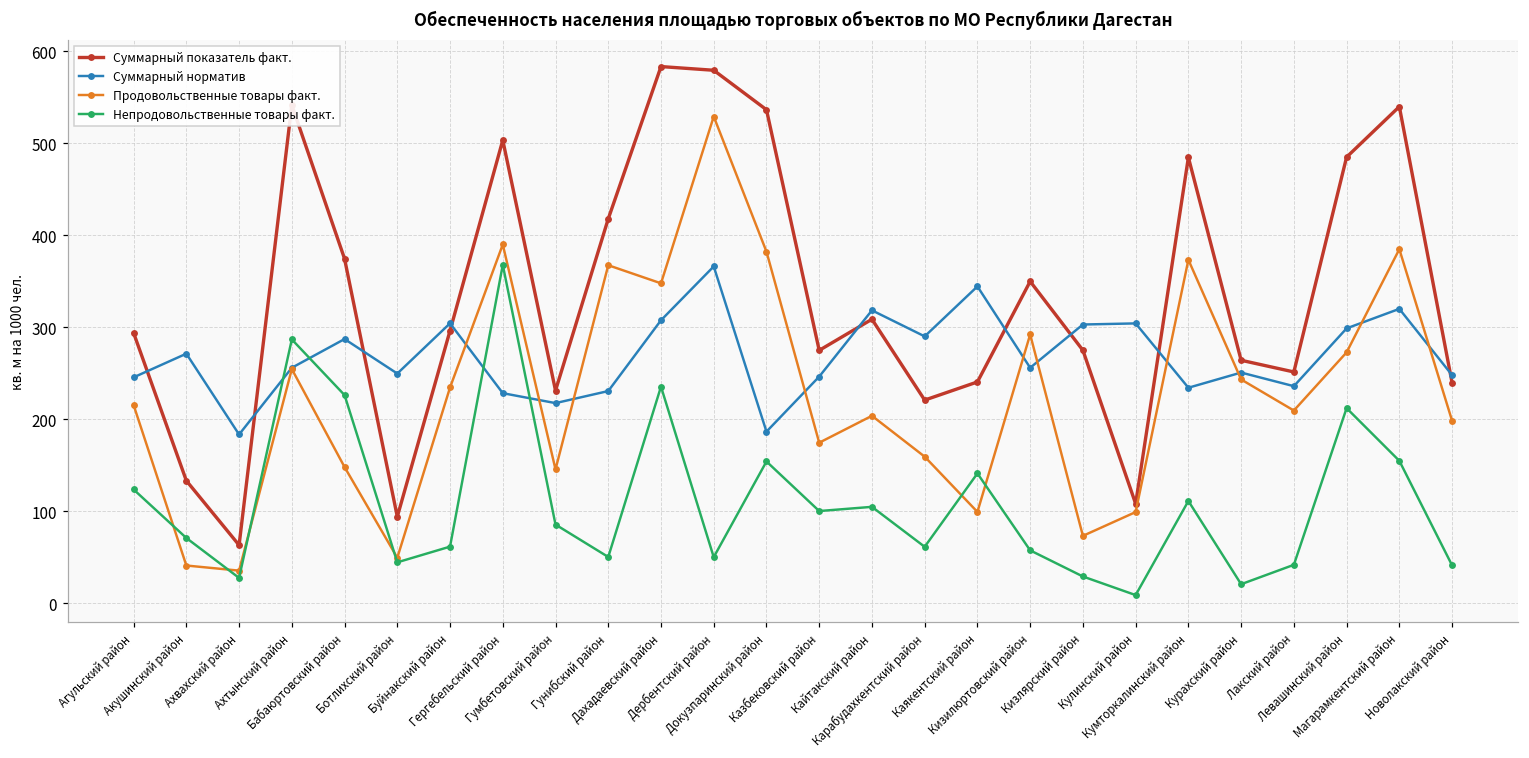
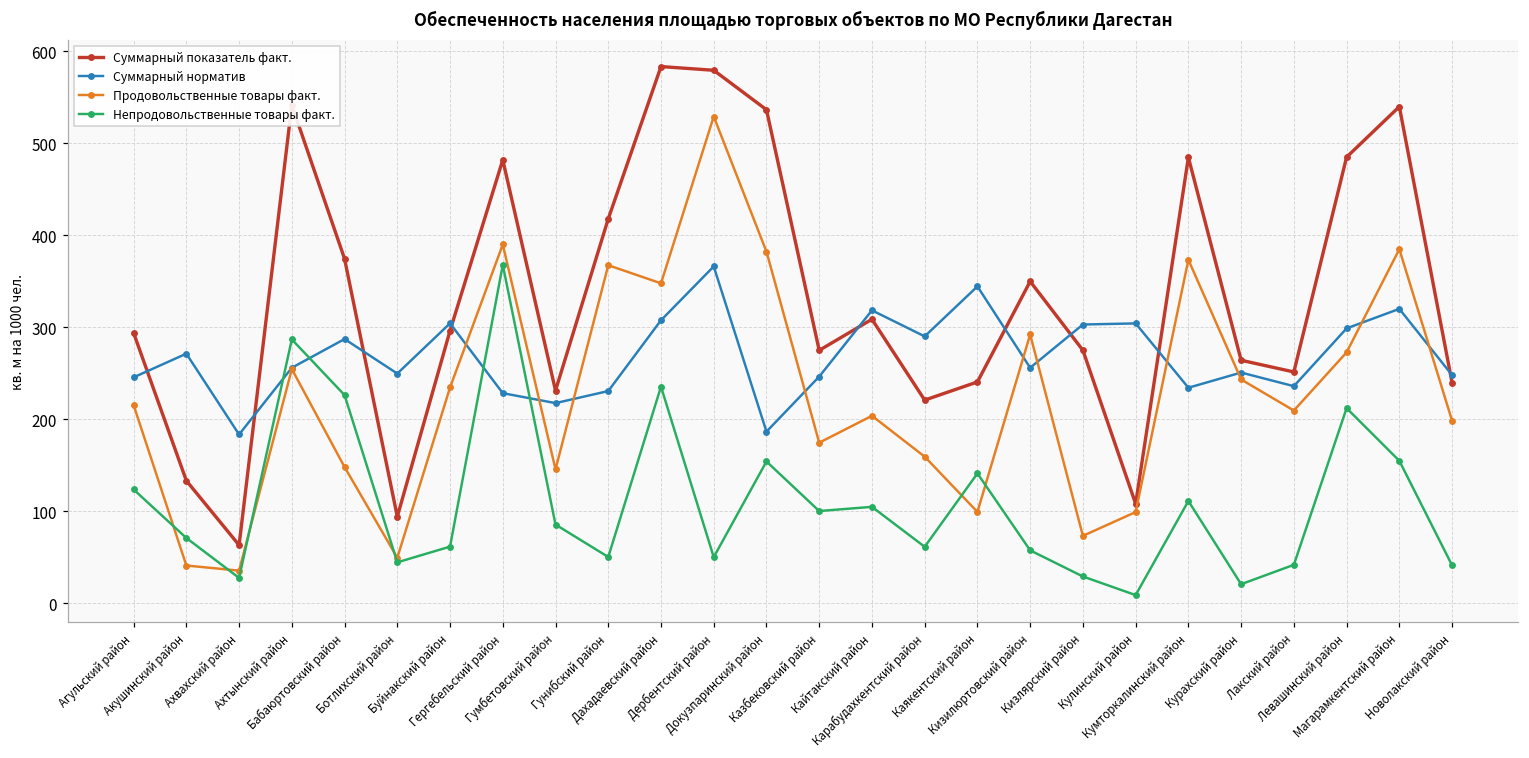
  {
    "Суммарный показатель факт.": {
      "Агульский район": 290,
      "Акушинский район": 130,
      "Ахвахский район": 60,
      "Бабаюртовский район": 370,
      "Ботлихский район": 90,
      "Буйнакский район": 300,
-     "Гергебельский район": 500,
+     "Гергебельский район": 480,
      "Гумбетовский район": 230,
      "Гунибский район": 420,
      "Дахадаевский район": 580,
      "Дербентский район": 580,
      "Докузпаринский район": 540,
      "Казбековский район": 270,
      "Кайтакский район": 310,
      "Карабудахкентский район": 220,
      "Каякентский район": 240,
      "Кизилюртовский район": 350,
      "Кизлярский район": 270,
      "Кулинский район": 110,
      "Кумторкалинский район": 480,
      "Курахский район": 260,
      "Лакский район": 250,
      "Левашинский район": 480,
      "Магарамкентский район": 540,
      "Новолакский район": 240
    },
    "Суммарный норматив": {
      "Агульский район": 250,
      "Акушинский район": 270,
      "Ахвахский район": 180,
      "Бабаюртовский район": 290,
      "Ботлихский район": 250,
      "Буйнакский район": 300,
      "Гергебельский район": 230,
      "Гумбетовский район": 220,
      "Гунибский район": 230,
      "Дахадаевский район": 310,
      "Дербентский район": 370,
      "Докузпаринский район": 190,
      "Казбековский район": 250,
      "Кайтакский район": 320,
      "Карабудахкентский район": 290,
      "Каякентский район": 340,
      "Кизилюртовский район": 260,
      "Кизлярский район": 300,
      "Кулинский район": 300,
      "Кумторкалинский район": 230,
      "Курахский район": 250,
      "Лакский район": 240,
      "Левашинский район": 300,
      "Магарамкентский район": 320,
      "Новолакский район": 250
    },
    "Продовольственные товары факт.": {
      "Агульский район": 220,
      "Акушинский район": 40,
      "Ахвахский район": 40,
      "Бабаюртовский район": 150,
      "Ботлихский район": 50,
      "Буйнакский район": 230,
      "Гергебельский район": 390,
      "Гумбетовский район": 150,
      "Гунибский район": 370,
      "Дахадаевский район": 350,
      "Дербентский район": 530,
      "Докузпаринский район": 380,
      "Казбековский район": 170,
      "Кайтакский район": 200,
      "Карабудахкентский район": 160,
      "Каякентский район": 100,
      "Кизилюртовский район": 290,
      "Кизлярский район": 70,
      "Кулинский район": 100,
      "Кумторкалинский район": 370,
      "Курахский район": 240,
      "Лакский район": 210,
      "Левашинский район": 270,
      "Магарамкентский район": 380,
      "Новолакский район": 200
    },
    "Непродовольственные товары факт.": {
      "Агульский район": 120,
      "Акушинский район": 70,
      "Ахвахский район": 30,
      "Ахтынский район": 290,
      "Бабаюртовский район": 230,
      "Ботлихский район": 40,
      "Буйнакский район": 60,
      "Гергебельский район": 370,
      "Гумбетовский район": 90,
      "Гунибский район": 50,
      "Дахадаевский район": 240,
      "Дербентский район": 50,
      "Докузпаринский район": 150,
      "Казбековский район": 100,
      "Кайтакский район": 100,
      "Карабудахкентский район": 60,
      "Каякентский район": 140,
      "Кизилюртовский район": 60,
      "Кизлярский район": 30,
      "Кулинский район": 10,
      "Кумторкалинский район": 110,
      "Курахский район": 20,
      "Лакский район": 40,
      "Левашинский район": 210,
      "Магарамкентский район": 150,
      "Новолакский район": 40
    }
  }
